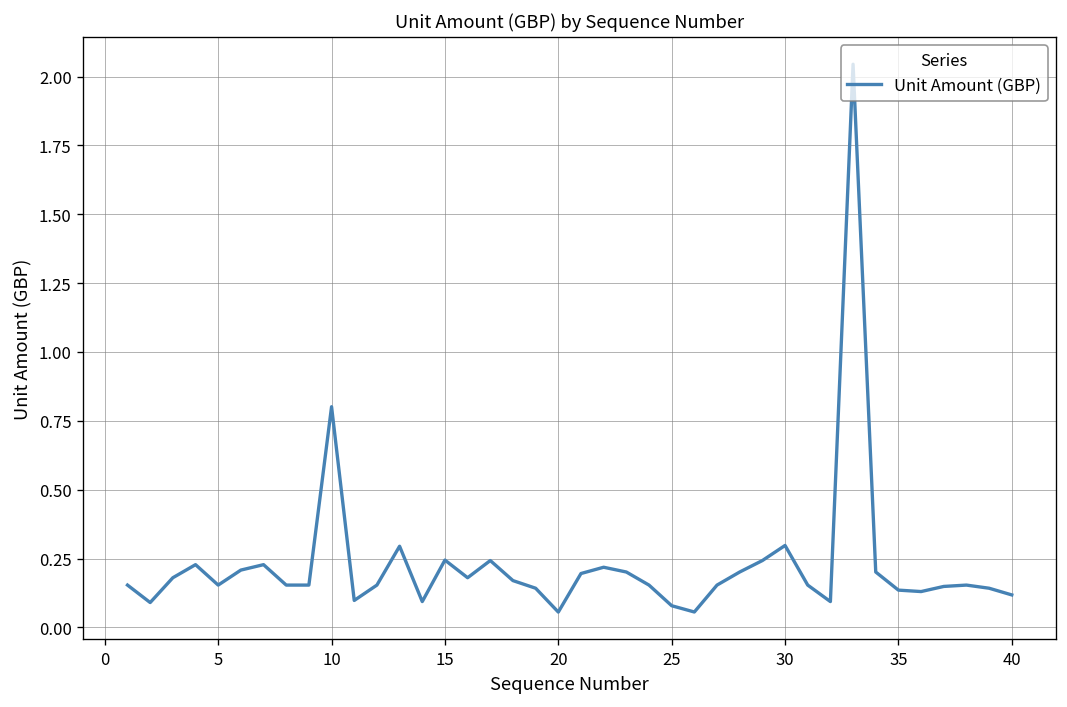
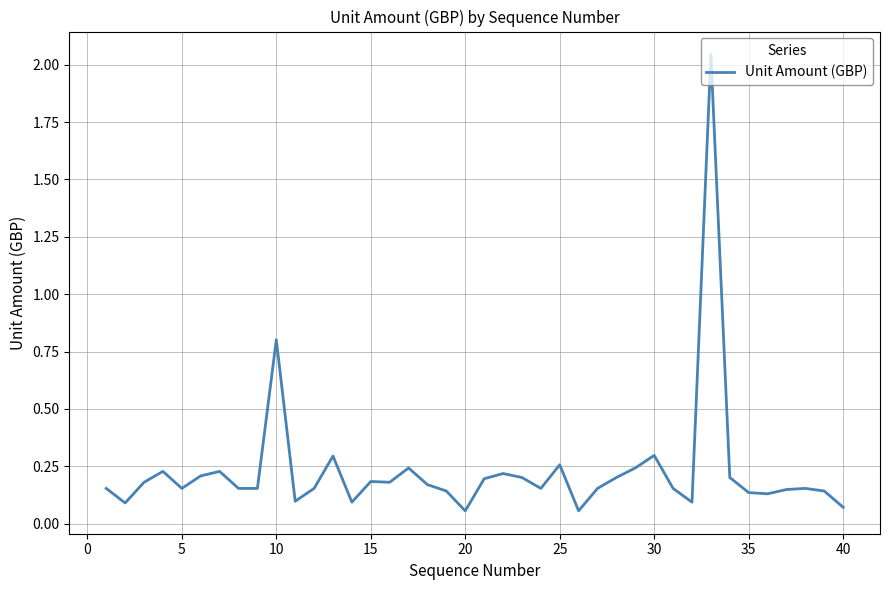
  {
    "5": 0.15,
    "10": 0.80,
-   "15": 0.24,
+   "15": 0.18,
    "20": 0.06,
-   "25": 0.08,
+   "25": 0.26,
    "30": 0.30,
    "35": 0.14,
-   "40": 0.12
+   "40": 0.07
  }
